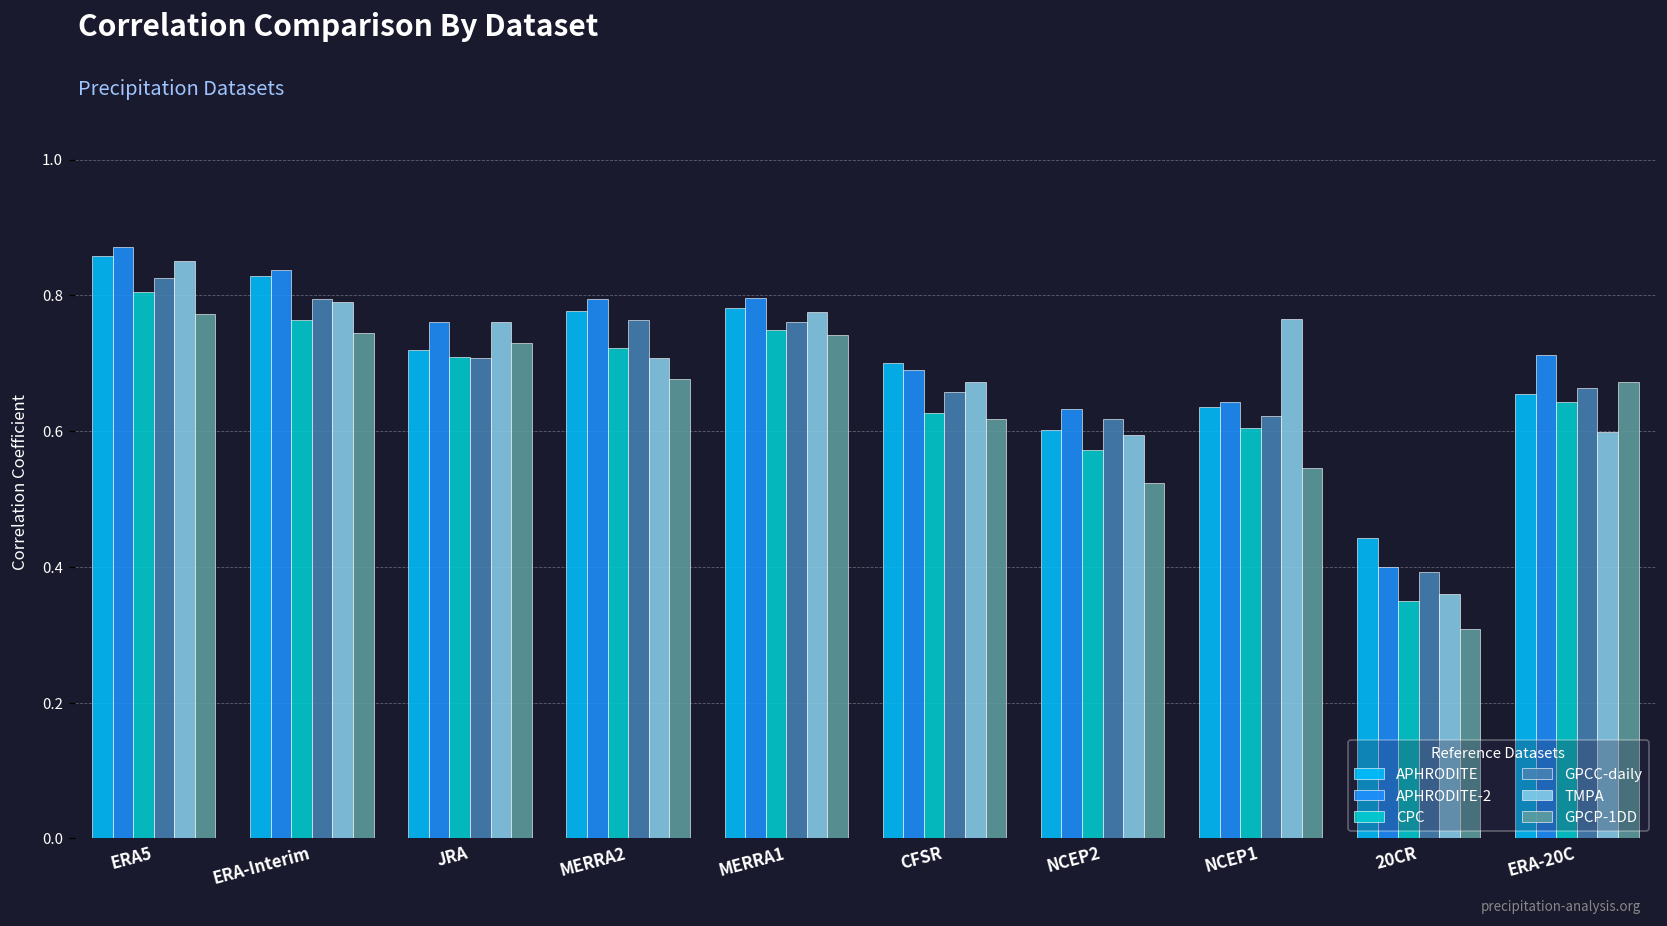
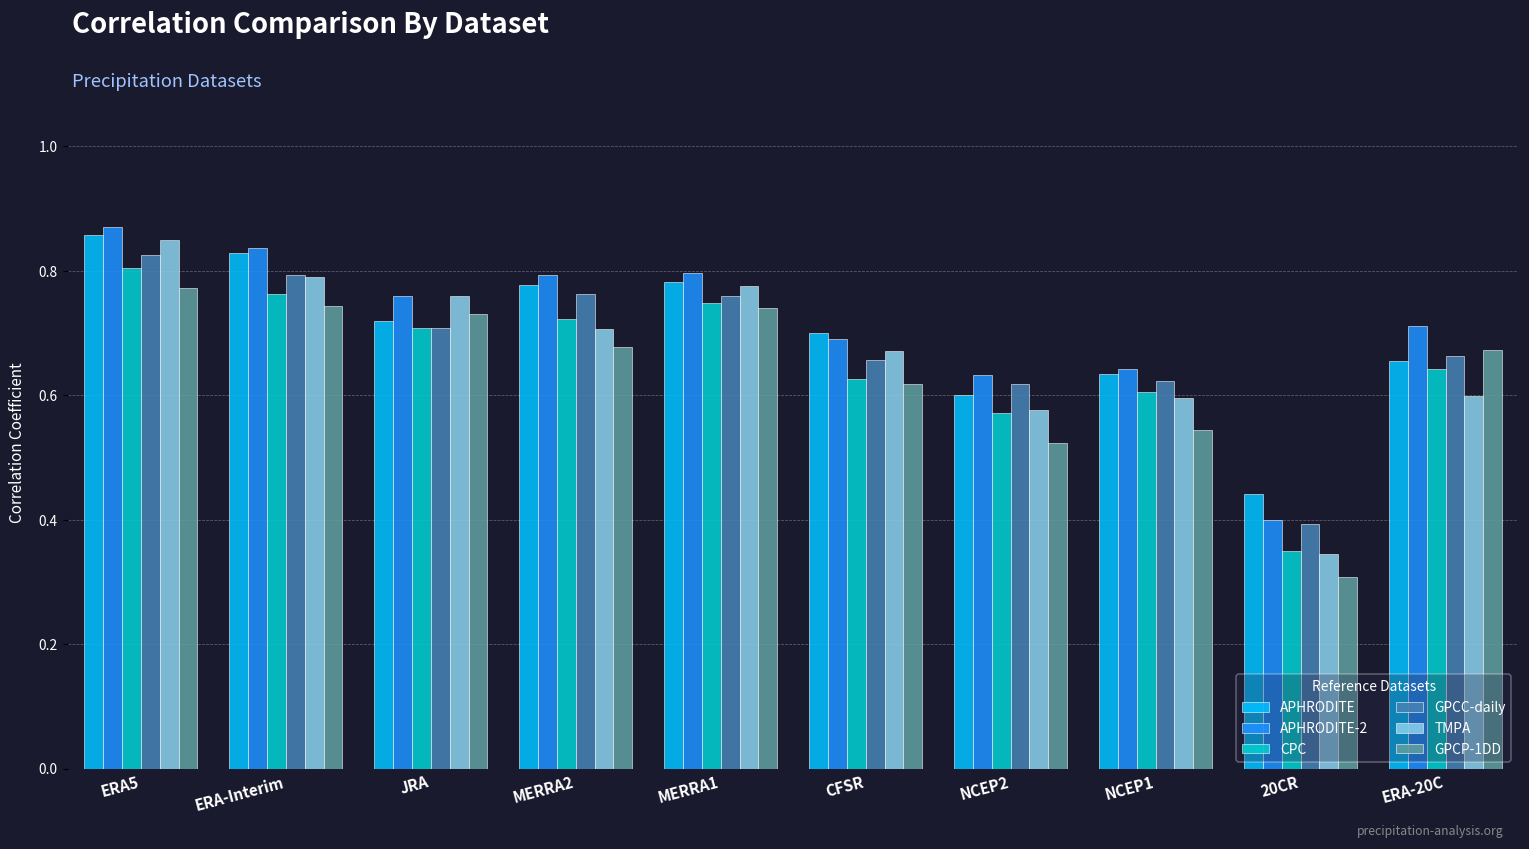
  {
    "TMPA": {
      "ERA5": 0.85,
      "ERA-Interim": 0.79,
      "JRA": 0.76,
      "MERRA2": 0.71,
      "MERRA1": 0.78,
      "CFSR": 0.67,
-     "NCEP2": 0.59,
-     "NCEP1": 0.77,
-     "20CR": 0.36,
+     "NCEP2": 0.58,
+     "NCEP1": 0.60,
+     "20CR": 0.35,
      "ERA-20C": 0.60
    }
  }
